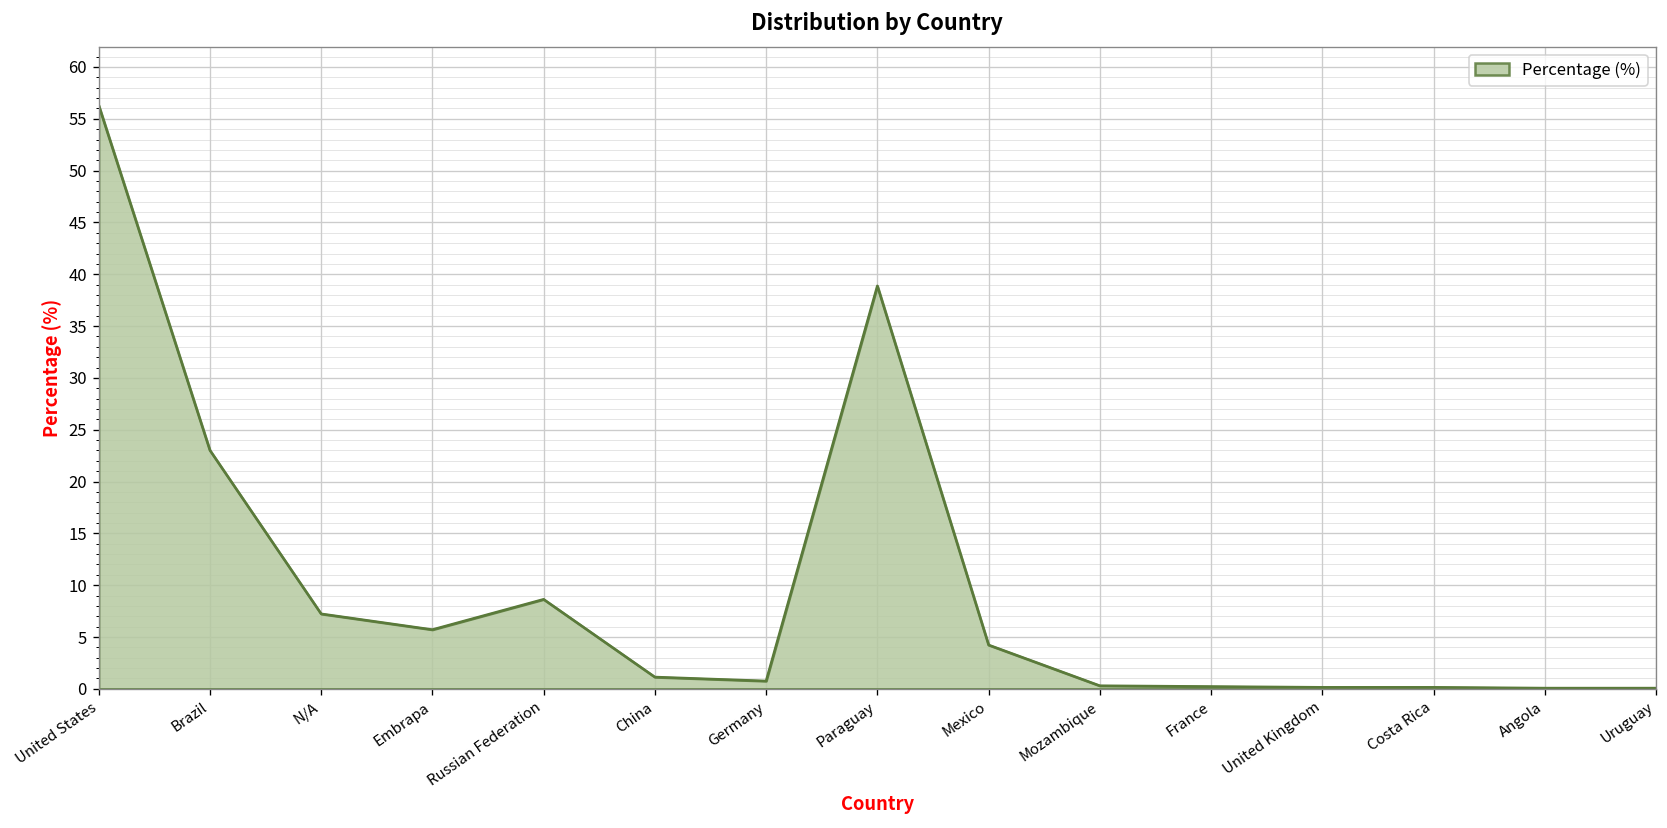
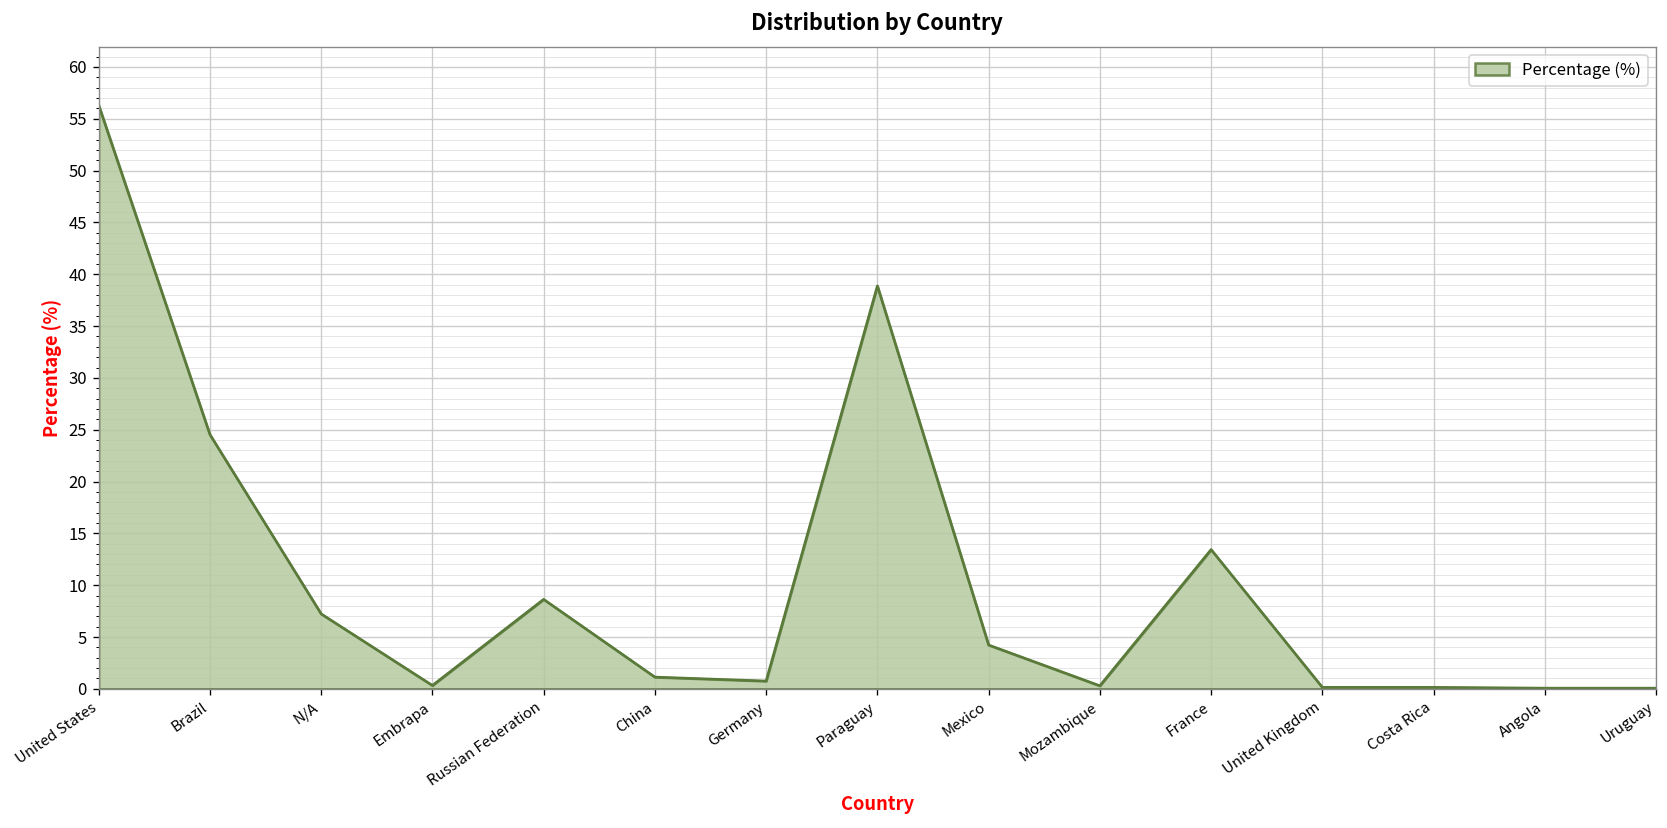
  {
    "United States": 56,
-   "Brazil": 23,
+   "Brazil": 25,
    "N/A": 7,
-   "Embrapa": 6,
+   "Embrapa": 0,
    "Russian Federation": 9,
    "China": 1,
    "Germany": 1,
    "Paraguay": 39,
    "Mexico": 4,
    "Mozambique": 0,
-   "France": 0,
+   "France": 13,
    "United Kingdom": 0,
    "Costa Rica": 0,
    "Angola": 0,
    "Uruguay": 0
  }
